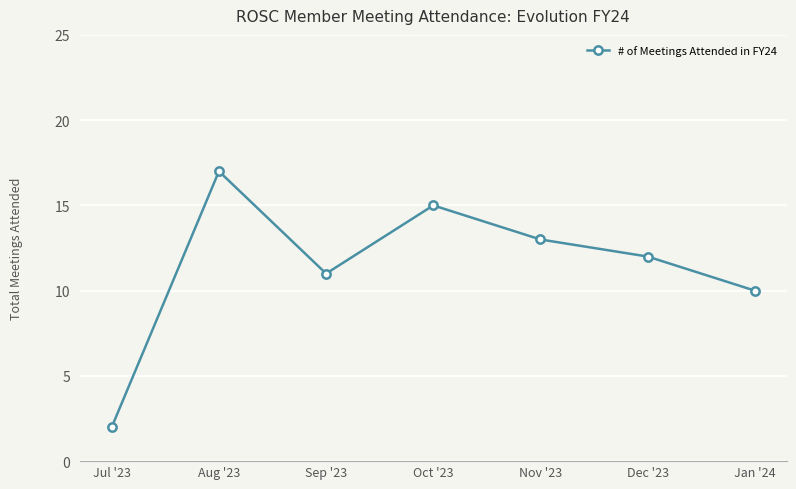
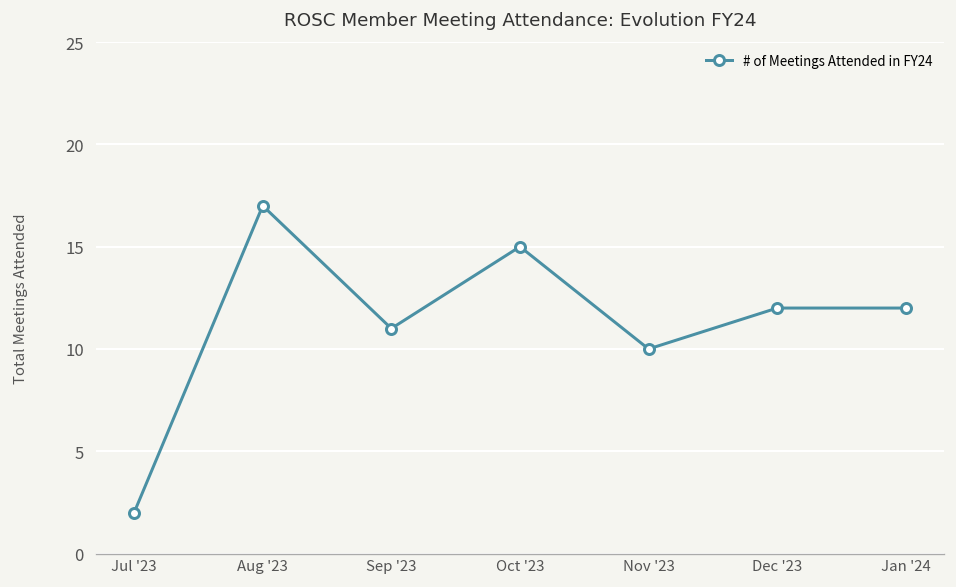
  {
    "Jul '23": 2,
    "Aug '23": 17,
    "Sep '23": 11,
    "Oct '23": 15,
-   "Nov '23": 13,
+   "Nov '23": 10,
    "Dec '23": 12,
-   "Jan '24": 10
+   "Jan '24": 12
  }
